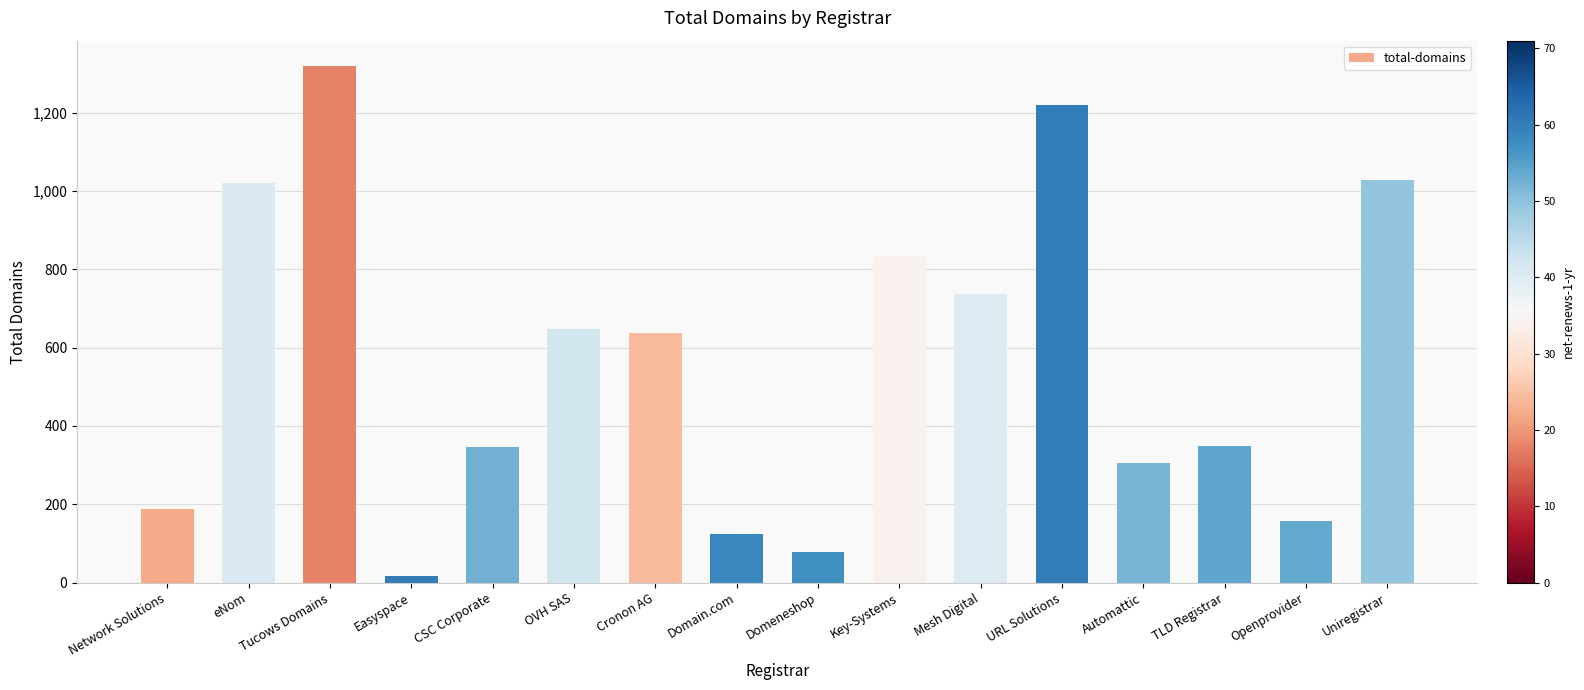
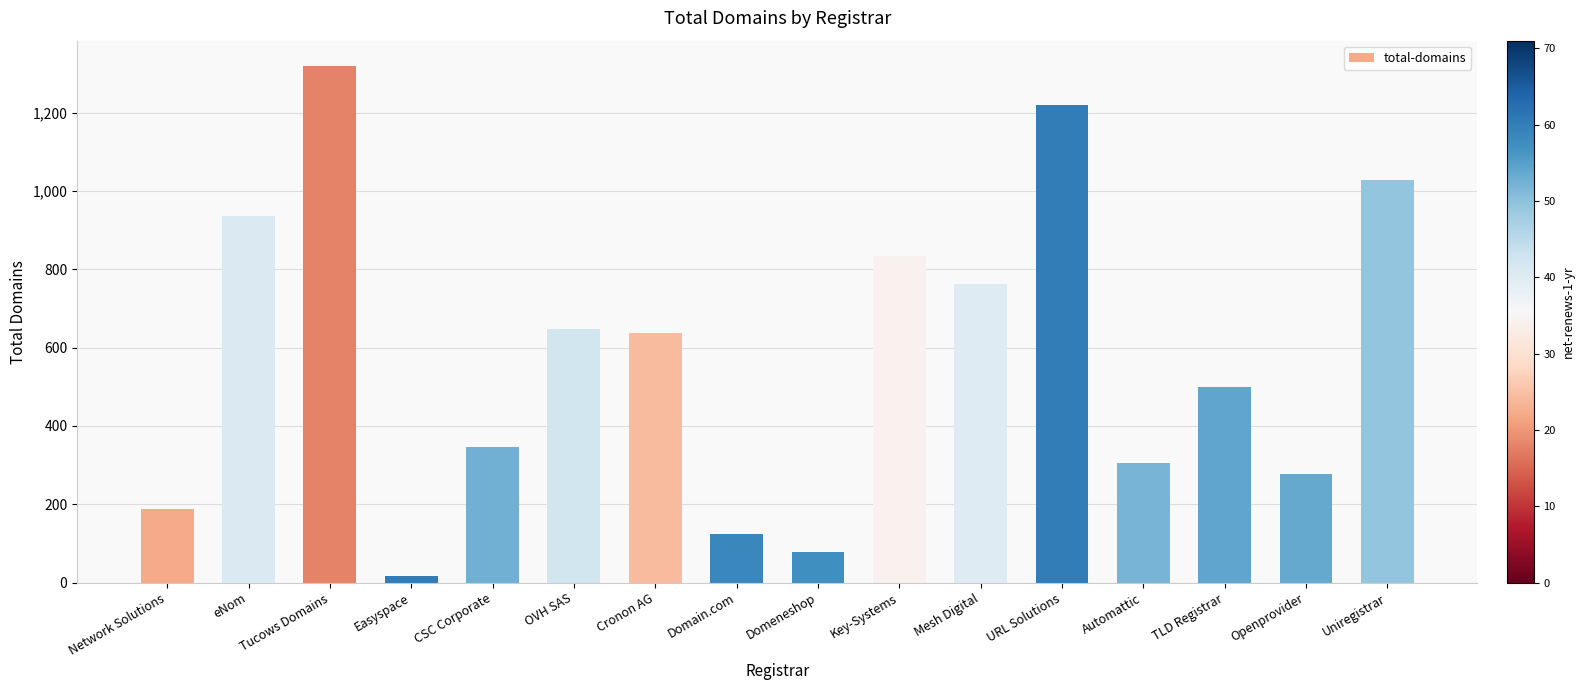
  {
    "Network Solutions": "190",
-   "eNom": "1,020",
+   "eNom": "940",
    "Tucows Domains": "1,320",
    "Easyspace": "20",
    "CSC Corporate": "350",
    "OVH SAS": "650",
    "Cronon AG": "640",
    "Domain.com": "120",
    "Domeneshop": "80",
    "Key-Systems": "830",
-   "Mesh Digital": "740",
+   "Mesh Digital": "760",
    "URL Solutions": "1,220",
    "Automattic": "310",
-   "TLD Registrar": "350",
-   "Openprovider": "160",
+   "TLD Registrar": "500",
+   "Openprovider": "280",
    "Uniregistrar": "1,030"
  }
